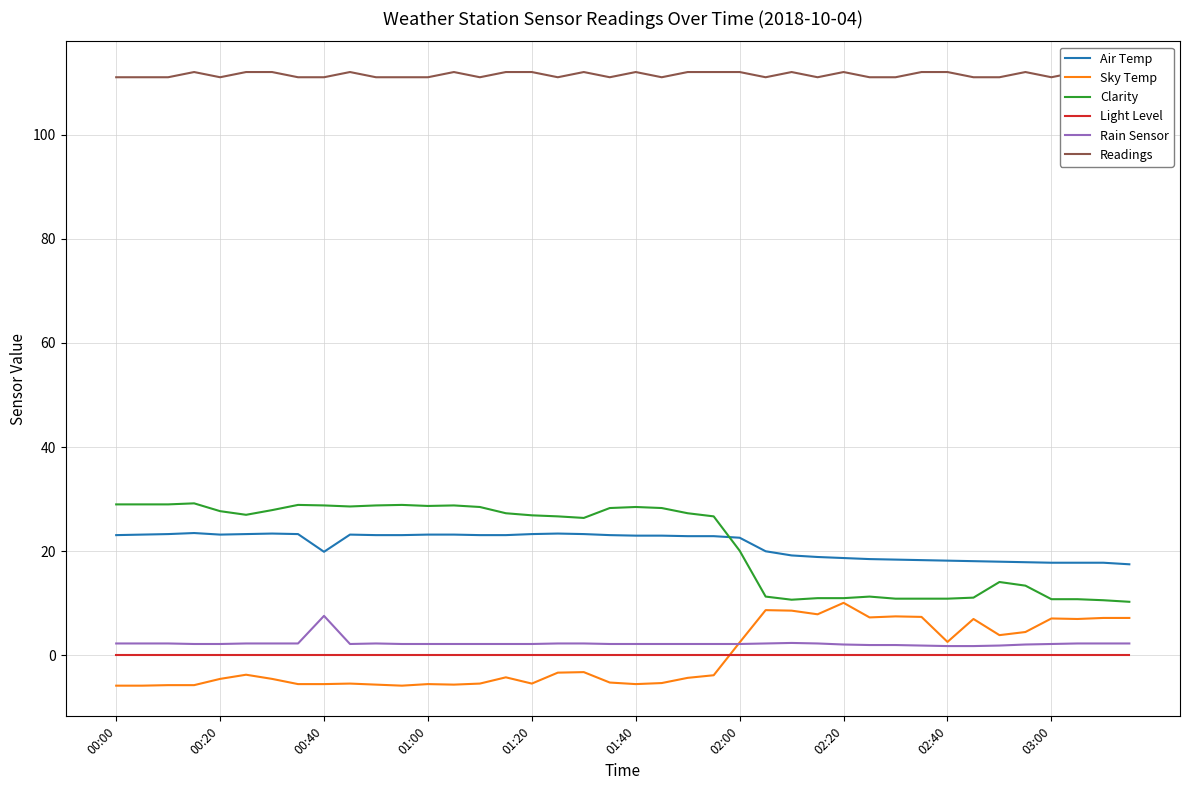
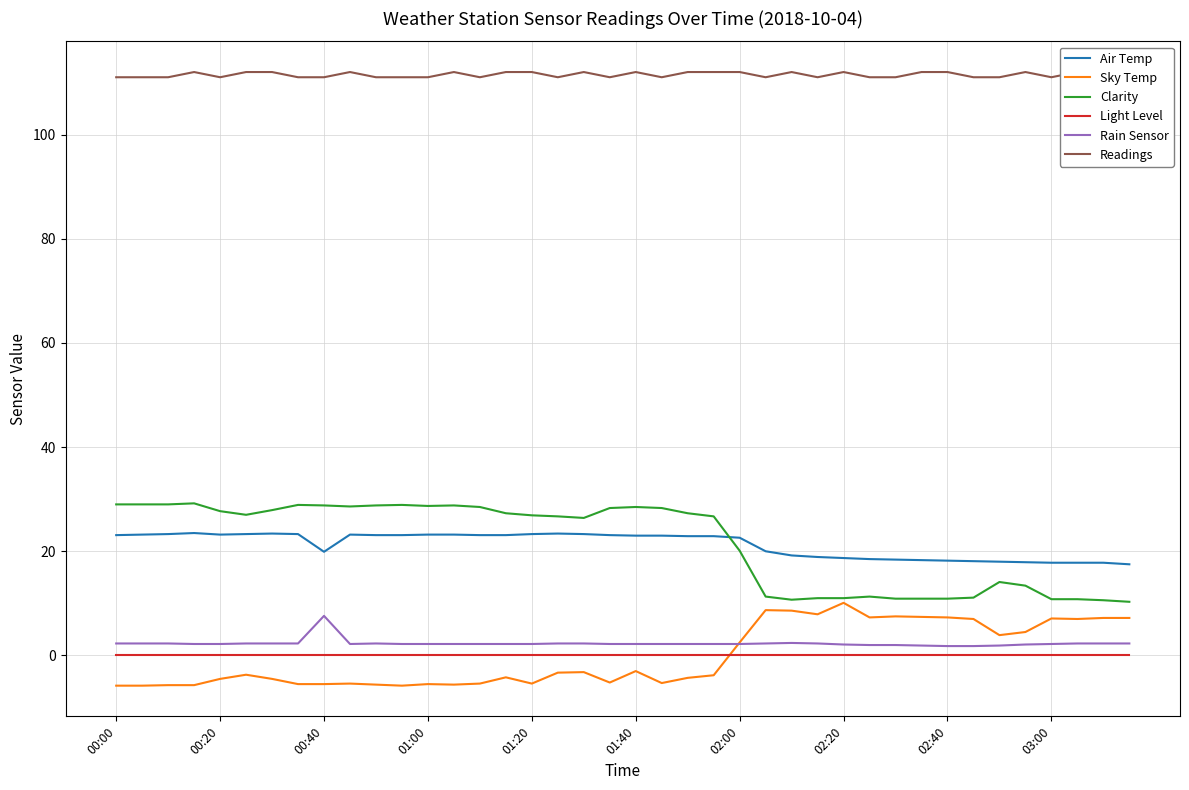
  {
    "Air Temp": {
      "00:00": 23,
      "00:20": 23,
      "00:40": 20,
      "01:00": 23,
      "01:20": 23,
      "01:40": 23,
      "02:00": 23,
      "02:20": 19,
      "02:40": 18,
      "03:00": 18
    },
    "Sky Temp": {
      "00:00": -6,
      "00:20": -5,
      "00:40": -6,
      "01:00": -6,
      "01:20": -5,
-     "01:40": -6,
+     "01:40": -3,
      "02:20": 10,
-     "02:40": 3,
+     "02:40": 7,
      "03:00": 7
    },
    "Clarity": {
      "00:00": 29,
      "00:20": 28,
      "00:40": 29,
      "01:00": 29,
      "01:20": 27,
      "01:40": 29,
      "02:00": 20,
      "02:20": 11,
      "02:40": 11,
      "03:00": 11
    },
    "Light Level": {
      "00:00": 0,
      "00:20": 0,
      "00:40": 0,
      "01:00": 0,
      "01:20": 0,
      "01:40": 0,
      "02:00": 0,
      "02:20": 0,
      "02:40": 0,
      "03:00": 0
    },
    "Rain Sensor": {
      "00:00": 2,
      "00:20": 2,
      "00:40": 8,
      "01:00": 2,
      "01:20": 2,
      "01:40": 2,
      "02:20": 2,
      "02:40": 2,
      "03:00": 2
    },
    "Readings": {
      "00:00": 111,
      "00:20": 111,
      "00:40": 111,
      "01:00": 111,
      "01:20": 112,
      "01:40": 112,
      "02:00": 112,
      "02:20": 112,
      "02:40": 112,
      "03:00": 111
    }
  }
